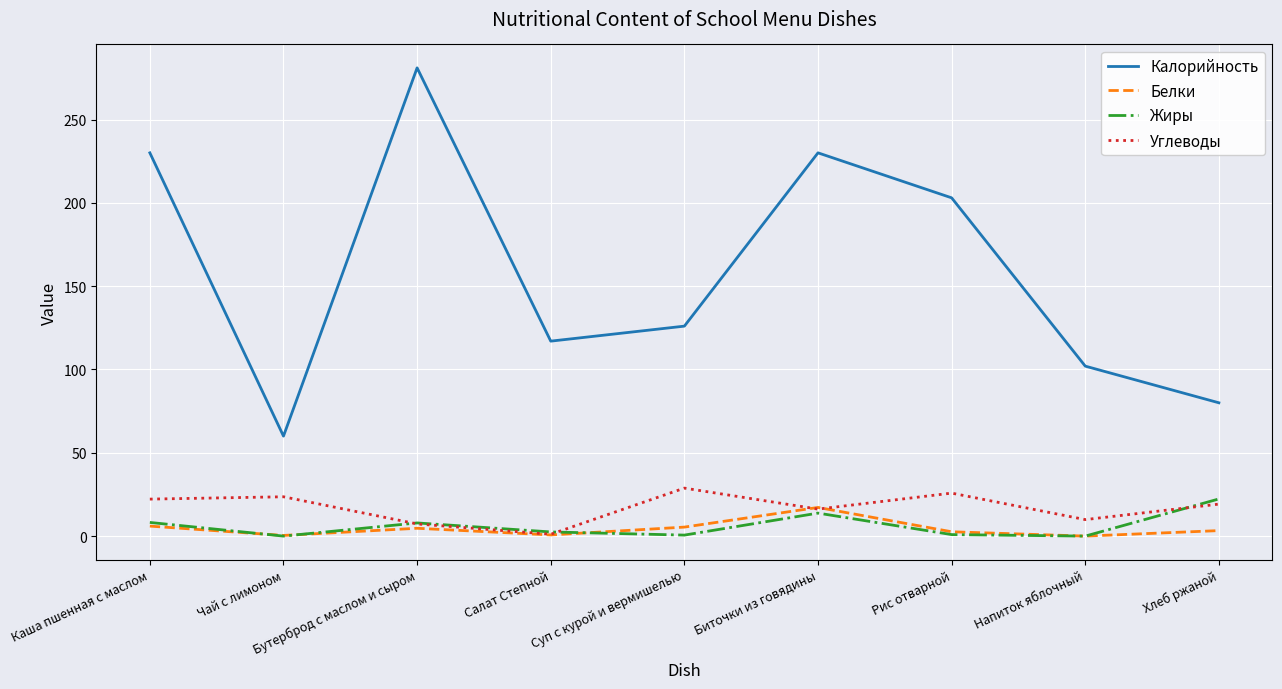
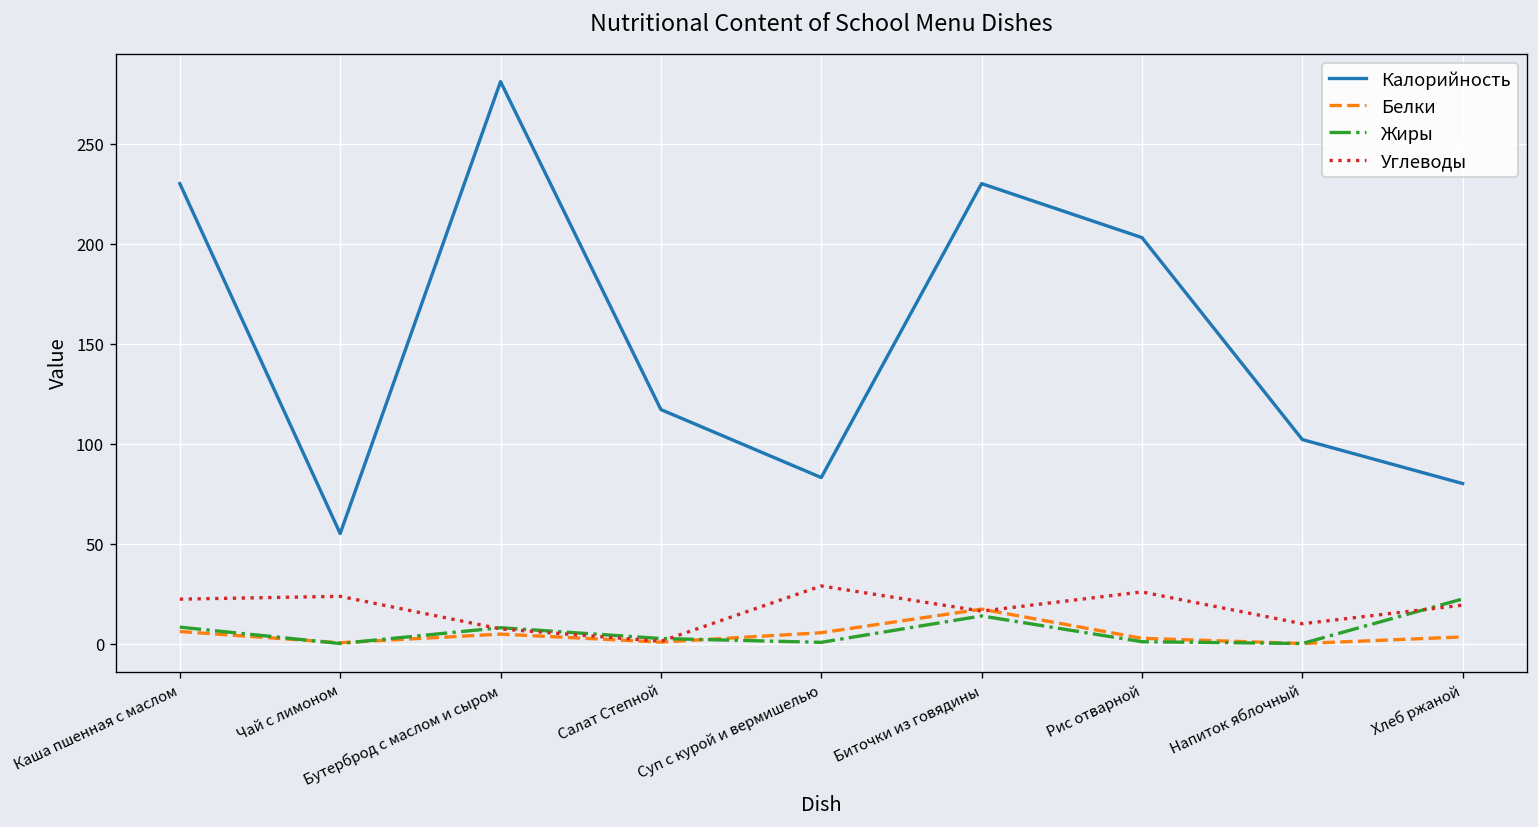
  {
    "Калорийность": {
      "Каша пшенная с маслом": 230,
-     "Чай с лимоном": 60,
+     "Чай с лимоном": 55,
      "Бутерброд с маслом и сыром": 281,
      "Салат Степной": 117,
-     "Суп с курой и вермишелью": 126,
+     "Суп с курой и вермишелью": 83,
      "Биточки из говядины": 230,
      "Рис отварной": 203,
      "Напиток яблочный": 102,
      "Хлеб ржаной": 80
    },
    "Белки": {
      "Каша пшенная с маслом": 6,
      "Бутерброд с маслом и сыром": 5,
      "Суп с курой и вермишелью": 5,
      "Рис отварной": 3,
      "Хлеб ржаной": 3
    },
    "Жиры": {
      "Каша пшенная с маслом": 8,
      "Суп с курой и вермишелью": 1,
      "Биточки из говядины": 14,
      "Рис отварной": 1,
      "Хлеб ржаной": 22
    },
    "Углеводы": {
      "Каша пшенная с маслом": 22,
      "Чай с лимоном": 24,
      "Суп с курой и вермишелью": 29,
      "Рис отварной": 26,
      "Напиток яблочный": 10,
      "Хлеб ржаной": 19
    }
  }
